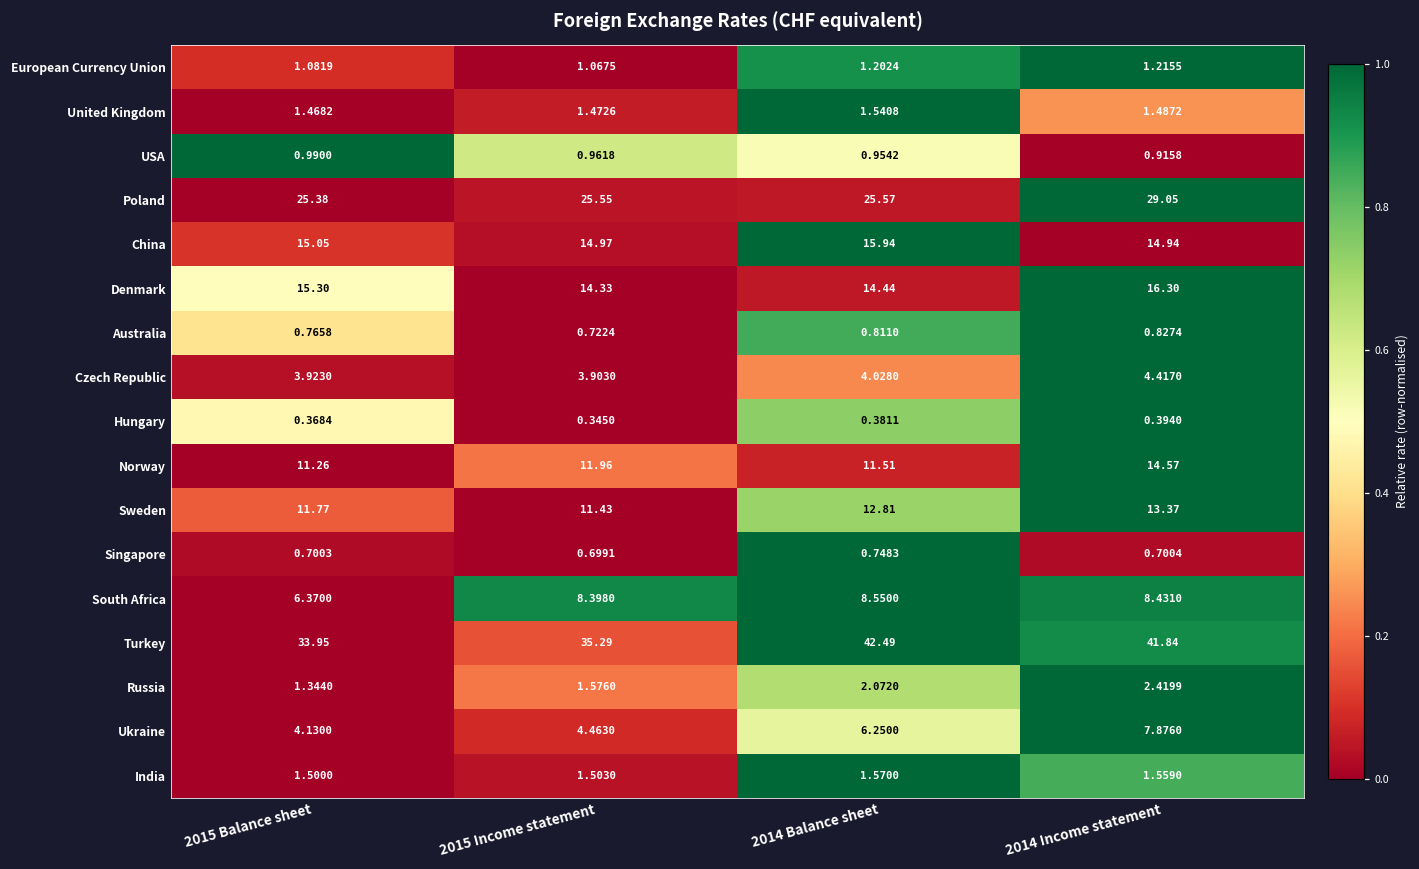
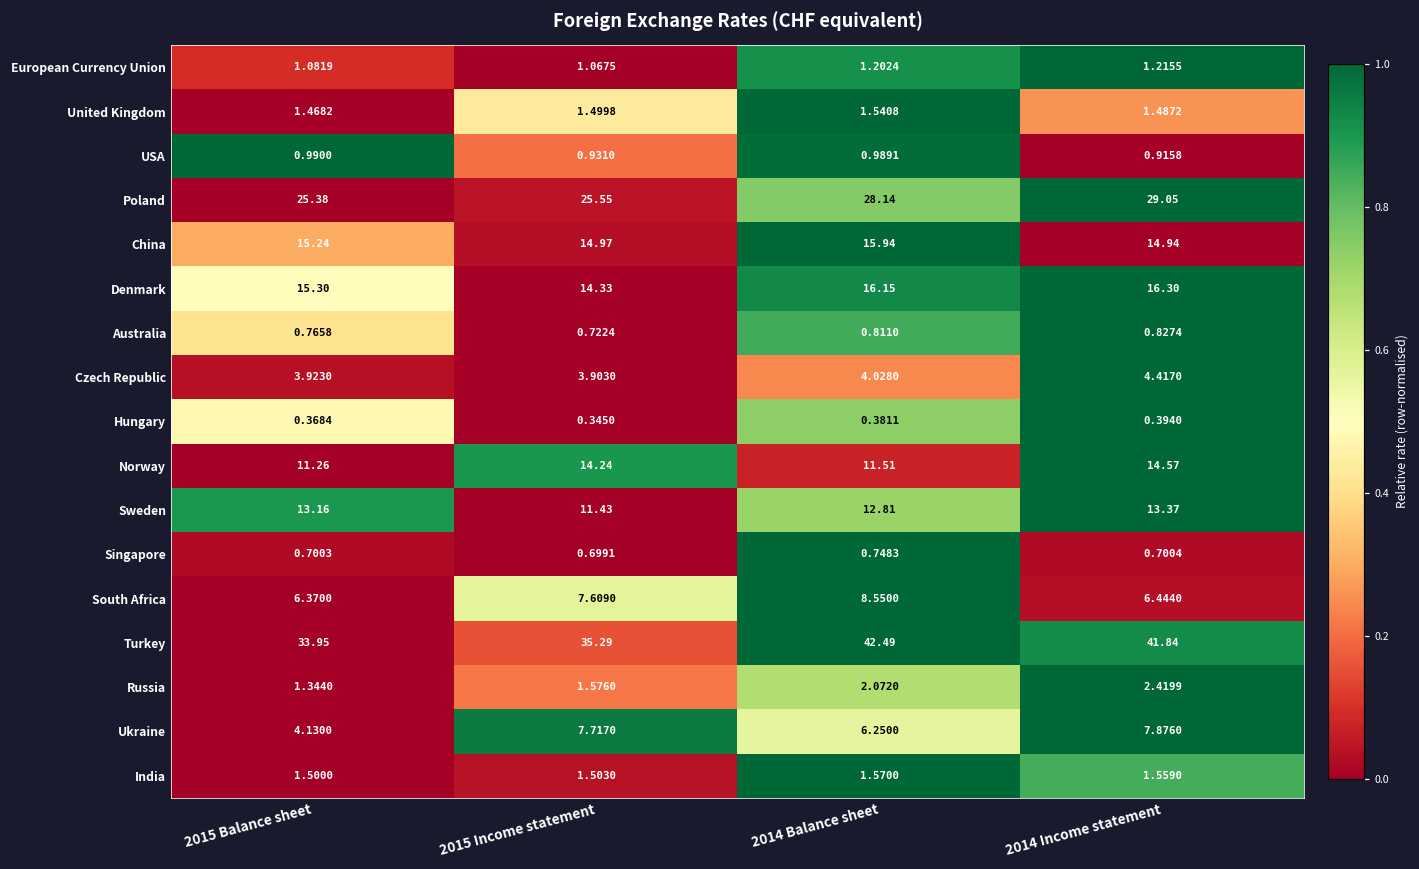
  {
    "European Currency Union": {
      "2015 Balance sheet": 1.0819,
      "2015 Income statement": 1.0675,
      "2014 Balance sheet": 1.2024,
      "2014 Income statement": 1.2155
    },
    "United Kingdom": {
      "2015 Balance sheet": 1.4682,
-     "2015 Income statement": 1.4726,
+     "2015 Income statement": 1.4998,
      "2014 Balance sheet": 1.5408,
      "2014 Income statement": 1.4872
    },
    "USA": {
      "2015 Balance sheet": 0.9900,
-     "2015 Income statement": 0.9618,
-     "2014 Balance sheet": 0.9542,
+     "2015 Income statement": 0.9310,
+     "2014 Balance sheet": 0.9891,
      "2014 Income statement": 0.9158
    },
    "Poland": {
      "2015 Balance sheet": 25.38,
      "2015 Income statement": 25.55,
-     "2014 Balance sheet": 25.57,
+     "2014 Balance sheet": 28.14,
      "2014 Income statement": 29.05
    },
    "China": {
-     "2015 Balance sheet": 15.05,
+     "2015 Balance sheet": 15.24,
      "2015 Income statement": 14.97,
      "2014 Balance sheet": 15.94,
      "2014 Income statement": 14.94
    },
    "Denmark": {
      "2015 Balance sheet": 15.30,
      "2015 Income statement": 14.33,
-     "2014 Balance sheet": 14.44,
+     "2014 Balance sheet": 16.15,
      "2014 Income statement": 16.30
    },
    "Australia": {
      "2015 Balance sheet": 0.7658,
      "2015 Income statement": 0.7224,
      "2014 Balance sheet": 0.8110,
      "2014 Income statement": 0.8274
    },
    "Czech Republic": {
      "2015 Balance sheet": 3.9230,
      "2015 Income statement": 3.9030,
      "2014 Balance sheet": 4.0280,
      "2014 Income statement": 4.4170
    },
    "Hungary": {
      "2015 Balance sheet": 0.3684,
      "2015 Income statement": 0.3450,
      "2014 Balance sheet": 0.3811,
      "2014 Income statement": 0.3940
    },
    "Norway": {
      "2015 Balance sheet": 11.26,
-     "2015 Income statement": 11.96,
+     "2015 Income statement": 14.24,
      "2014 Balance sheet": 11.51,
      "2014 Income statement": 14.57
    },
    "Sweden": {
-     "2015 Balance sheet": 11.77,
+     "2015 Balance sheet": 13.16,
      "2015 Income statement": 11.43,
      "2014 Balance sheet": 12.81,
      "2014 Income statement": 13.37
    },
    "Singapore": {
      "2015 Balance sheet": 0.7003,
      "2015 Income statement": 0.6991,
      "2014 Balance sheet": 0.7483,
      "2014 Income statement": 0.7004
    },
    "South Africa": {
      "2015 Balance sheet": 6.3700,
-     "2015 Income statement": 8.3980,
+     "2015 Income statement": 7.6090,
      "2014 Balance sheet": 8.5500,
-     "2014 Income statement": 8.4310
+     "2014 Income statement": 6.4440
    },
    "Turkey": {
      "2015 Balance sheet": 33.95,
      "2015 Income statement": 35.29,
      "2014 Balance sheet": 42.49,
      "2014 Income statement": 41.84
    },
    "Russia": {
      "2015 Balance sheet": 1.3440,
      "2015 Income statement": 1.5760,
      "2014 Balance sheet": 2.0720,
      "2014 Income statement": 2.4199
    },
    "Ukraine": {
      "2015 Balance sheet": 4.1300,
-     "2015 Income statement": 4.4630,
+     "2015 Income statement": 7.7170,
      "2014 Balance sheet": 6.2500,
      "2014 Income statement": 7.8760
    },
    "India": {
      "2015 Balance sheet": 1.5000,
      "2015 Income statement": 1.5030,
      "2014 Balance sheet": 1.5700,
      "2014 Income statement": 1.5590
    }
  }
